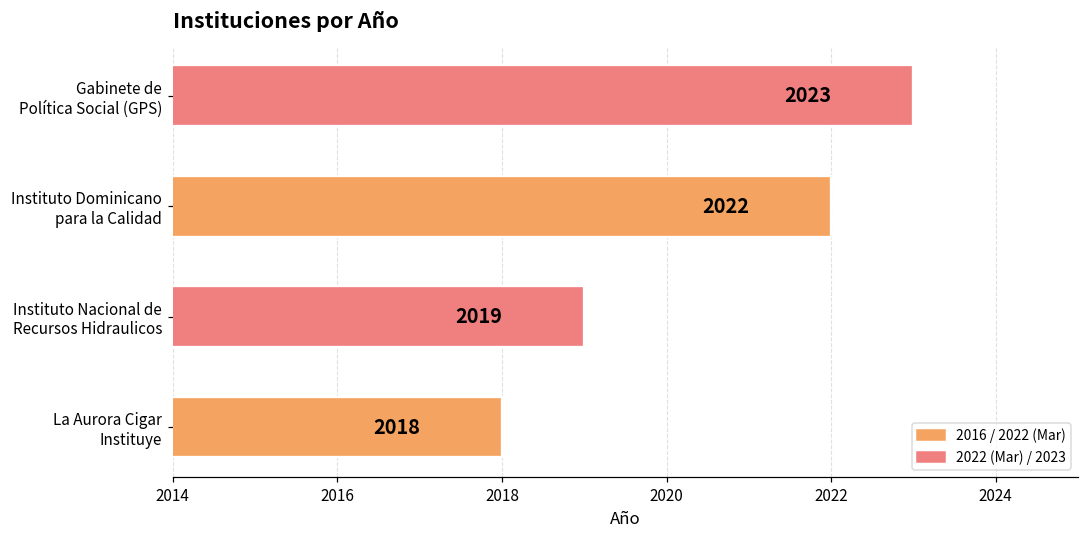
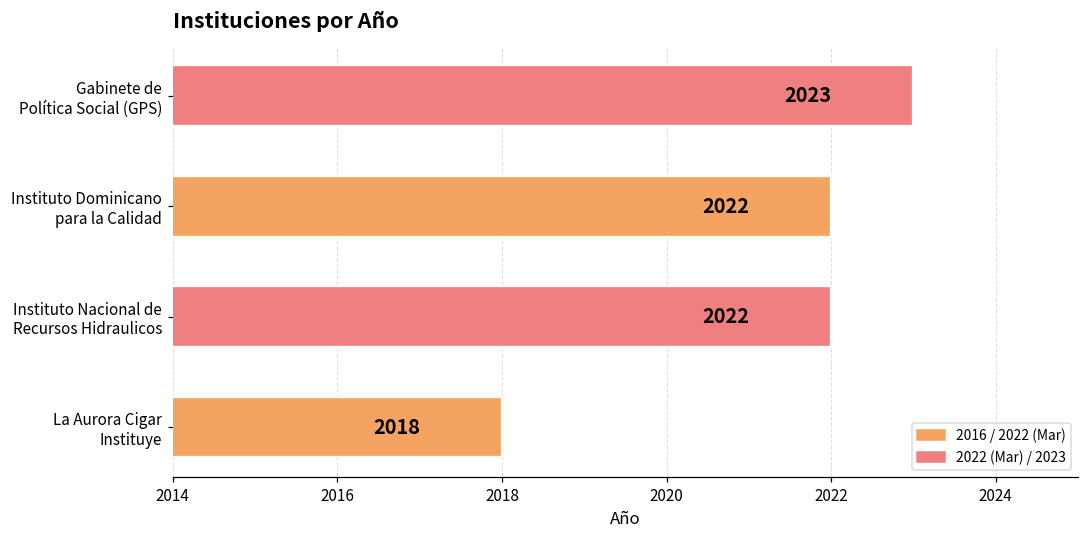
  {
    "Gabinete de Política Social (GPS)": 2023,
    "Instituto Dominicano para la Calidad": 2022,
-   "Instituto Nacional de Recursos Hidraulicos": 2019,
+   "Instituto Nacional de Recursos Hidraulicos": 2022,
    "La Aurora Cigar Instituye": 2018
  }
